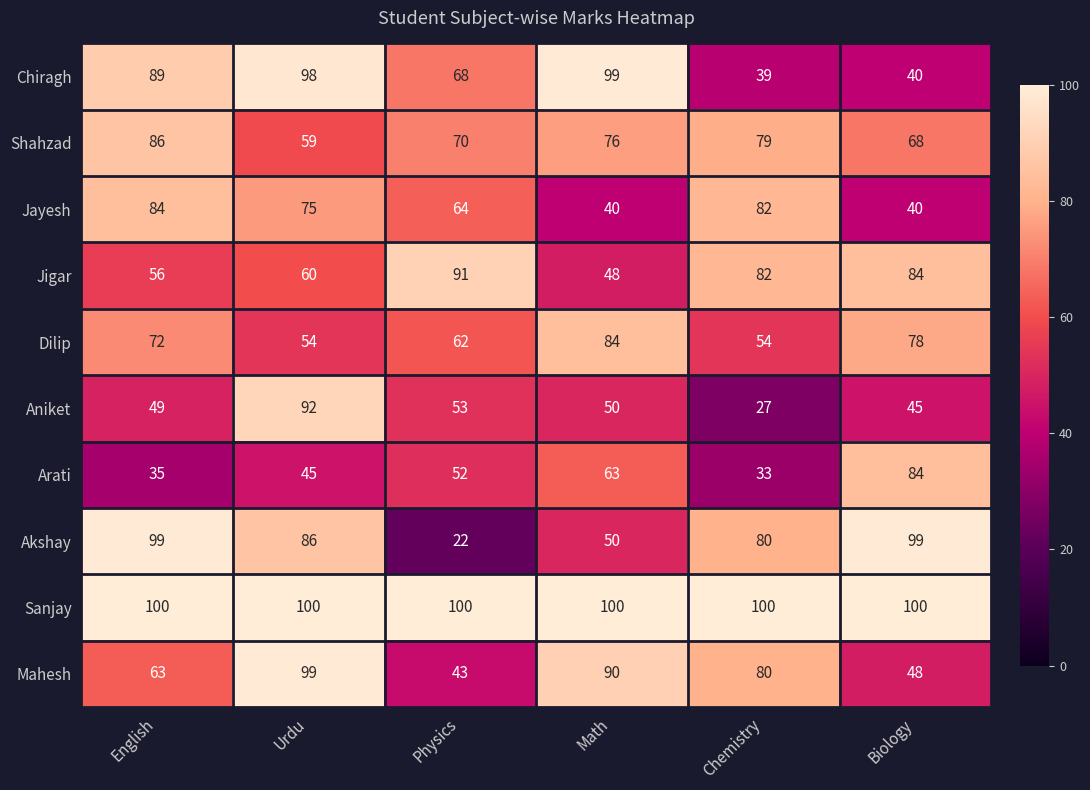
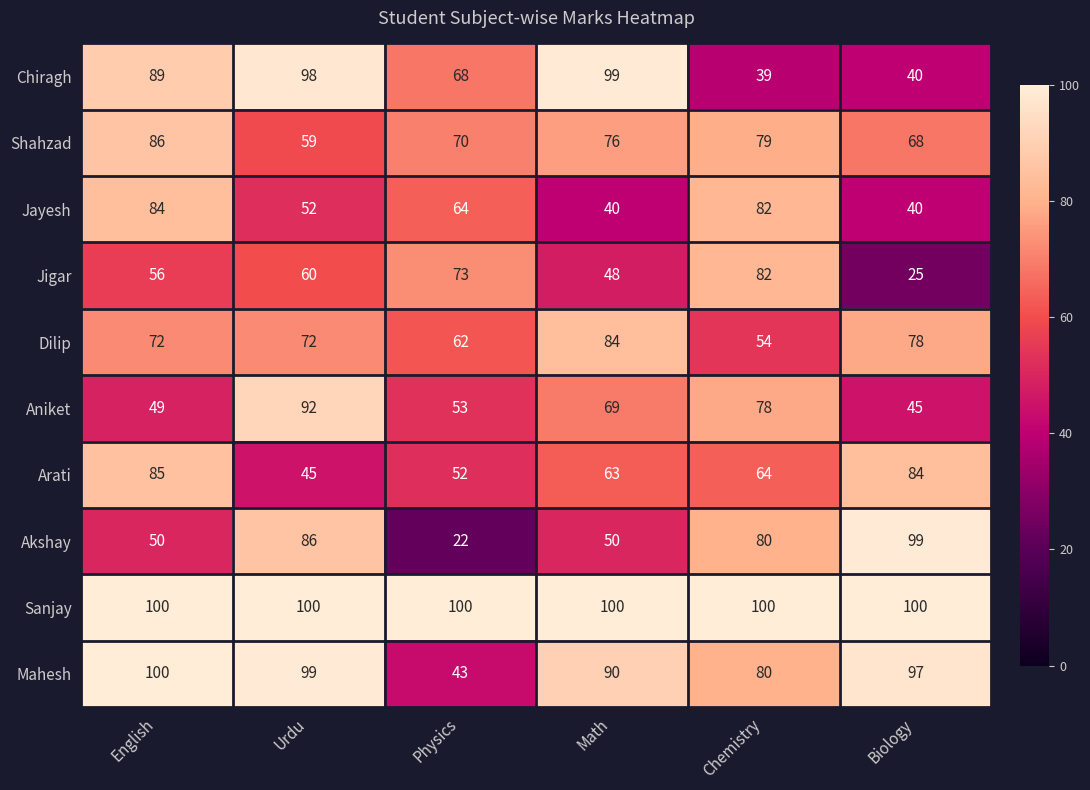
  {
    "Chiragh": {
      "English": 89,
      "Urdu": 98,
      "Physics": 68,
      "Math": 99,
      "Chemistry": 39,
      "Biology": 40
    },
    "Shahzad": {
      "English": 86,
      "Urdu": 59,
      "Physics": 70,
      "Math": 76,
      "Chemistry": 79,
      "Biology": 68
    },
    "Jayesh": {
      "English": 84,
-     "Urdu": 75,
+     "Urdu": 52,
      "Physics": 64,
      "Math": 40,
      "Chemistry": 82,
      "Biology": 40
    },
    "Jigar": {
      "English": 56,
      "Urdu": 60,
-     "Physics": 91,
+     "Physics": 73,
      "Math": 48,
      "Chemistry": 82,
-     "Biology": 84
+     "Biology": 25
    },
    "Dilip": {
      "English": 72,
-     "Urdu": 54,
+     "Urdu": 72,
      "Physics": 62,
      "Math": 84,
      "Chemistry": 54,
      "Biology": 78
    },
    "Aniket": {
      "English": 49,
      "Urdu": 92,
      "Physics": 53,
-     "Math": 50,
-     "Chemistry": 27,
+     "Math": 69,
+     "Chemistry": 78,
      "Biology": 45
    },
    "Arati": {
-     "English": 35,
+     "English": 85,
      "Urdu": 45,
      "Physics": 52,
      "Math": 63,
-     "Chemistry": 33,
+     "Chemistry": 64,
      "Biology": 84
    },
    "Akshay": {
-     "English": 99,
+     "English": 50,
      "Urdu": 86,
      "Physics": 22,
      "Math": 50,
      "Chemistry": 80,
      "Biology": 99
    },
    "Sanjay": {
      "English": 100,
      "Urdu": 100,
      "Physics": 100,
      "Math": 100,
      "Chemistry": 100,
      "Biology": 100
    },
    "Mahesh": {
-     "English": 63,
+     "English": 100,
      "Urdu": 99,
      "Physics": 43,
      "Math": 90,
      "Chemistry": 80,
-     "Biology": 48
+     "Biology": 97
    }
  }
